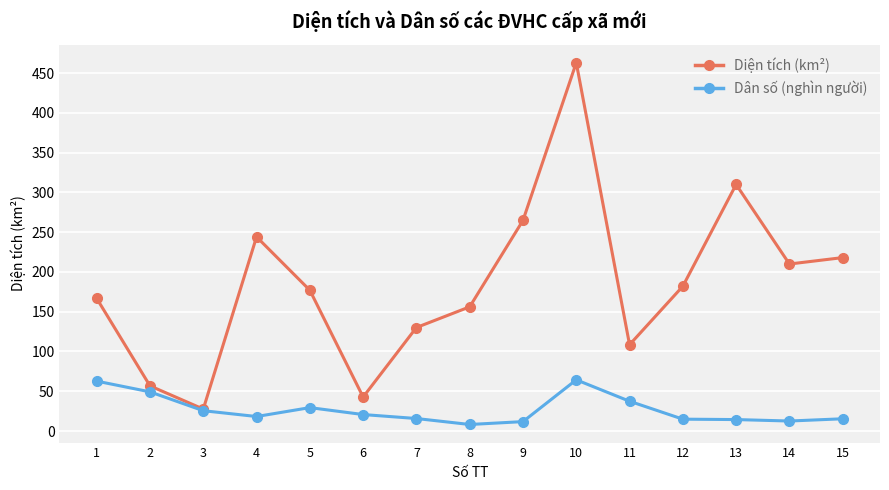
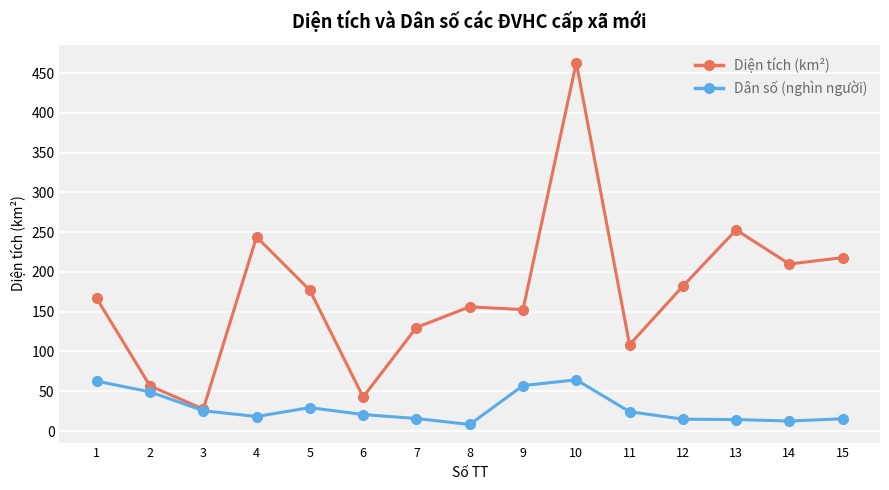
  {
    "Diện tích (km²)": {
      "1": 170,
      "2": 60,
      "4": 240,
      "5": 180,
      "6": 40,
      "7": 130,
      "8": 160,
-     "9": 260,
+     "9": 150,
      "10": 460,
      "11": 110,
      "12": 180,
-     "13": 310,
+     "13": 250,
      "14": 210,
      "15": 220
    },
    "Dân số (nghìn người)": {
      "1": 60,
      "2": 50,
      "4": 20,
      "5": 30,
      "6": 20,
      "7": 20,
      "8": 10,
-     "9": 10,
+     "9": 60,
      "10": 60,
-     "11": 40,
+     "11": 20,
      "12": 10,
      "13": 10,
      "14": 10,
      "15": 20
    }
  }
